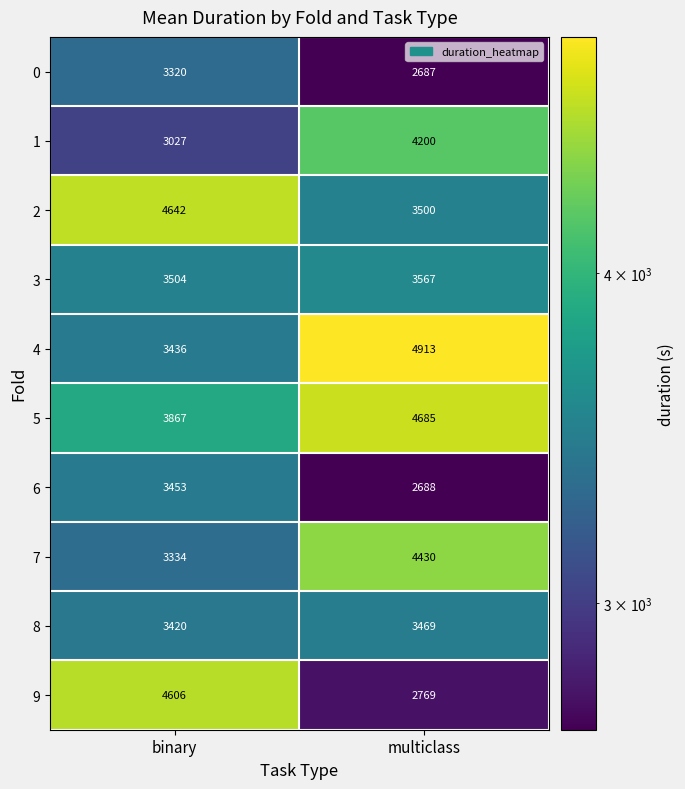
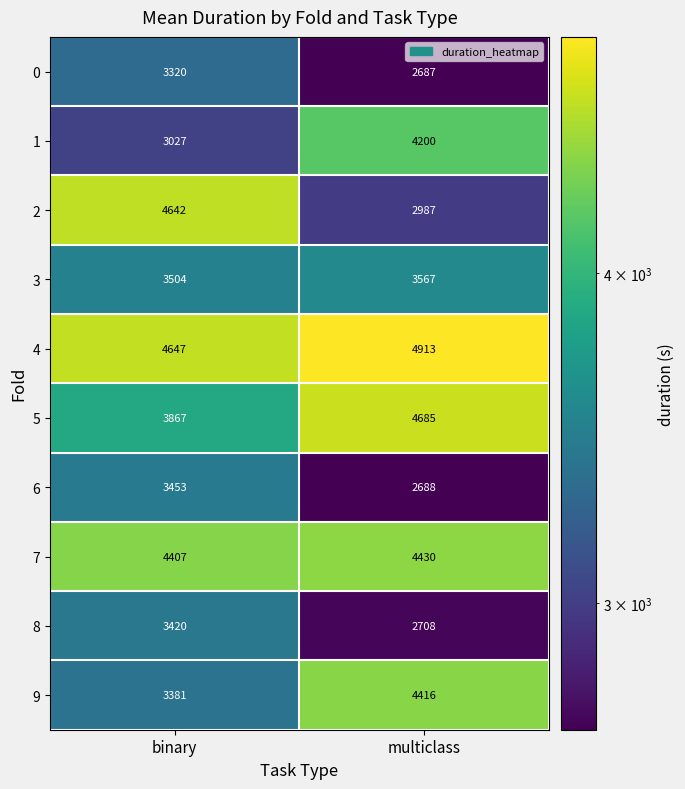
  {
    "0": {
      "binary": 3320,
      "multiclass": 2687
    },
    "1": {
      "binary": 3027,
      "multiclass": 4200
    },
    "2": {
      "binary": 4642,
-     "multiclass": 3500
+     "multiclass": 2987
    },
    "3": {
      "binary": 3504,
      "multiclass": 3567
    },
    "4": {
-     "binary": 3436,
+     "binary": 4647,
      "multiclass": 4913
    },
    "5": {
      "binary": 3867,
      "multiclass": 4685
    },
    "6": {
      "binary": 3453,
      "multiclass": 2688
    },
    "7": {
-     "binary": 3334,
+     "binary": 4407,
      "multiclass": 4430
    },
    "8": {
      "binary": 3420,
-     "multiclass": 3469
+     "multiclass": 2708
    },
    "9": {
-     "binary": 4606,
-     "multiclass": 2769
+     "binary": 3381,
+     "multiclass": 4416
    }
  }
